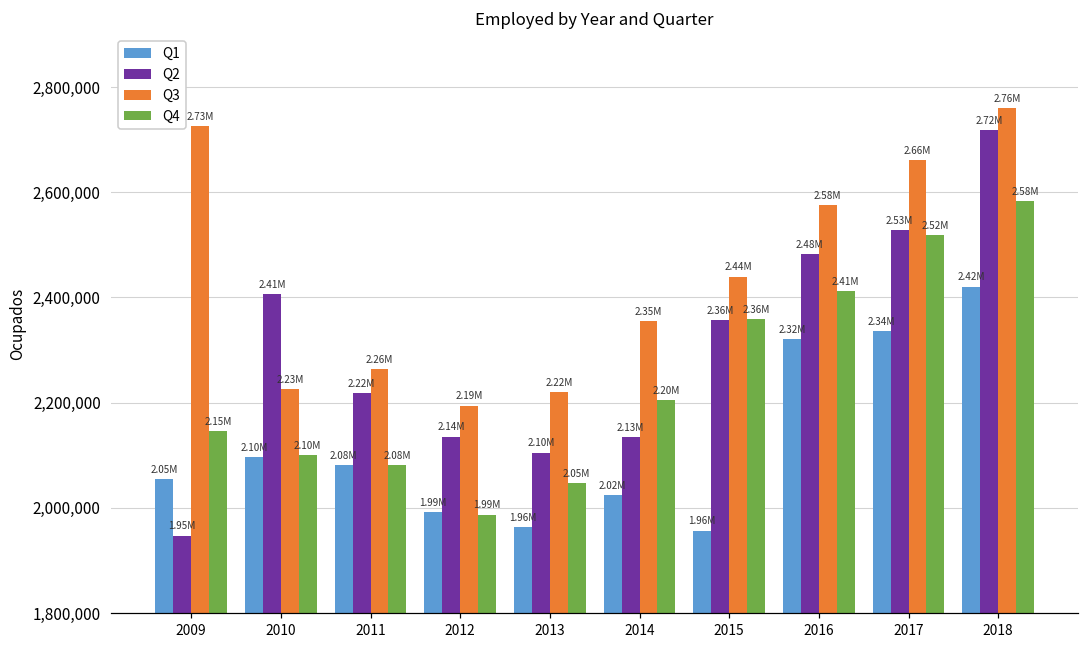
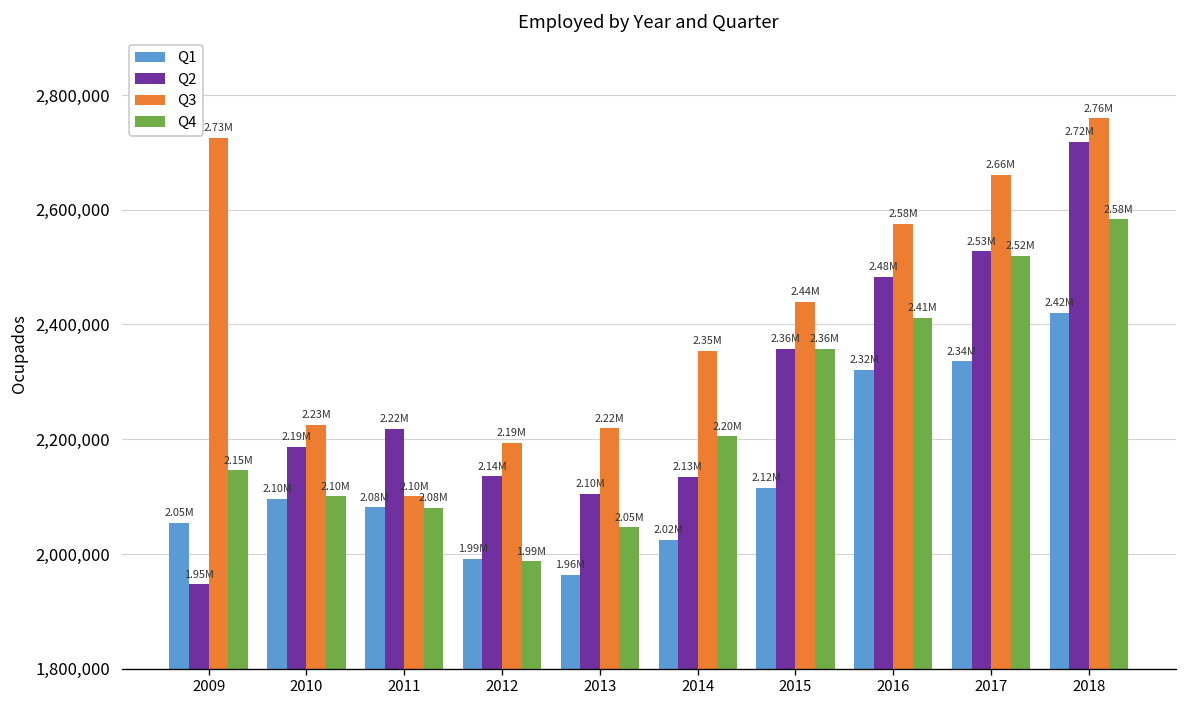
  {
    "Q1": {
      "2009": "2.05M",
      "2010": "2.10M",
      "2011": "2.08M",
      "2012": "1.99M",
      "2013": "1.96M",
      "2014": "2.02M",
-     "2015": "1.96M",
+     "2015": "2.12M",
      "2016": "2.32M",
      "2017": "2.34M",
      "2018": "2.42M"
    },
    "Q2": {
      "2009": "1.95M",
-     "2010": "2.41M",
+     "2010": "2.19M",
      "2011": "2.22M",
      "2012": "2.14M",
      "2013": "2.10M",
      "2014": "2.13M",
      "2015": "2.36M",
      "2016": "2.48M",
      "2017": "2.53M",
      "2018": "2.72M"
    },
    "Q3": {
      "2009": "2.73M",
      "2010": "2.23M",
-     "2011": "2.26M",
+     "2011": "2.10M",
      "2012": "2.19M",
      "2013": "2.22M",
      "2014": "2.35M",
      "2015": "2.44M",
      "2016": "2.58M",
      "2017": "2.66M",
      "2018": "2.76M"
    },
    "Q4": {
      "2009": "2.15M",
      "2010": "2.10M",
      "2011": "2.08M",
      "2012": "1.99M",
      "2013": "2.05M",
      "2014": "2.20M",
      "2015": "2.36M",
      "2016": "2.41M",
      "2017": "2.52M",
      "2018": "2.58M"
    }
  }
